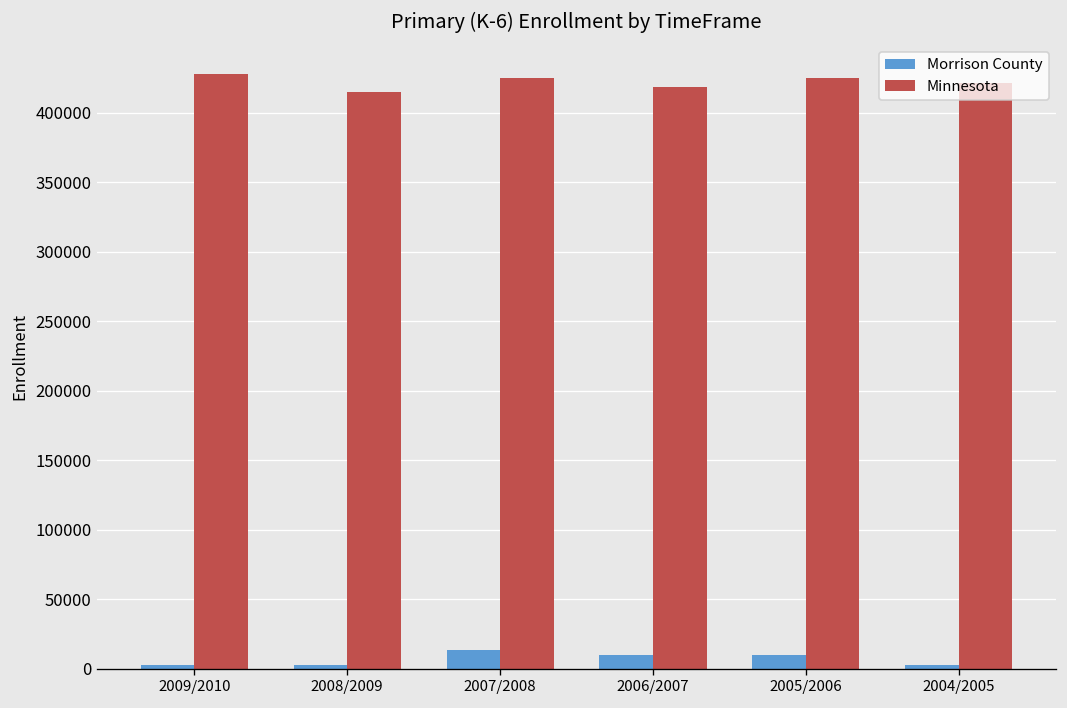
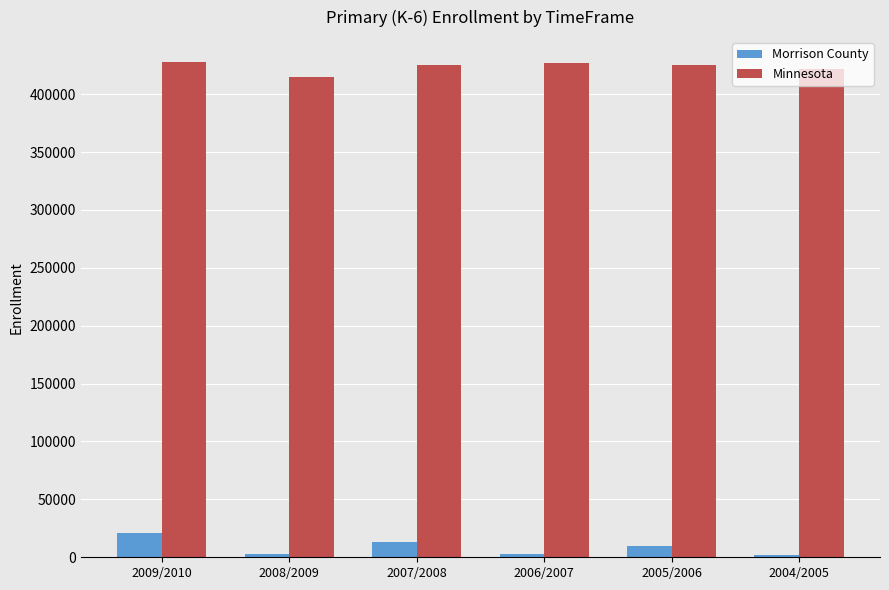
  {
    "Morrison County": {
-     "2009/2010": 3000,
+     "2009/2010": 21000,
      "2008/2009": 3000,
      "2007/2008": 14000,
-     "2006/2007": 10000,
+     "2006/2007": 2000,
      "2005/2006": 10000,
      "2004/2005": 2000
    },
    "Minnesota": {
      "2009/2010": 428000,
      "2008/2009": 415000,
      "2007/2008": 425000,
-     "2006/2007": 419000,
+     "2006/2007": 427000,
      "2005/2006": 425000
    }
  }
